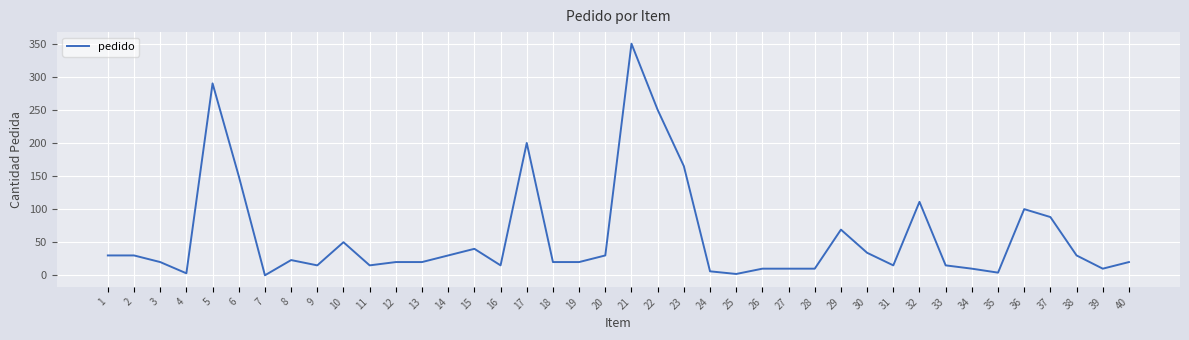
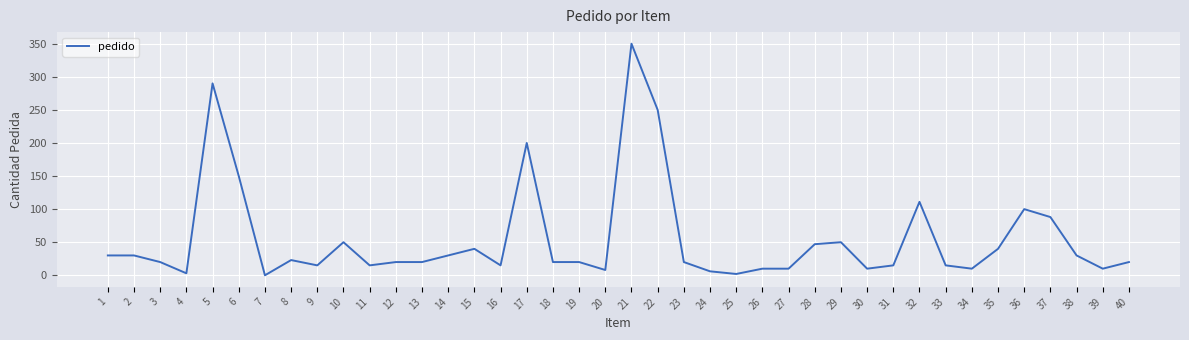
  {
    "1": 30,
    "2": 30,
    "3": 20,
    "4": 0,
    "5": 290,
    "6": 150,
    "7": 0,
    "8": 20,
    "9": 20,
    "10": 50,
    "11": 20,
    "12": 20,
    "13": 20,
    "14": 30,
    "15": 40,
    "16": 20,
    "17": 200,
    "18": 20,
    "19": 20,
-   "20": 30,
+   "20": 10,
    "21": 350,
    "22": 250,
-   "23": 170,
+   "23": 20,
    "24": 10,
    "25": 0,
    "26": 10,
    "27": 10,
-   "28": 10,
-   "29": 70,
-   "30": 30,
+   "28": 50,
+   "29": 50,
+   "30": 10,
    "31": 20,
    "32": 110,
    "33": 20,
    "34": 10,
-   "35": 0,
+   "35": 40,
    "36": 100,
    "37": 90,
    "38": 30,
    "39": 10,
    "40": 20
  }
